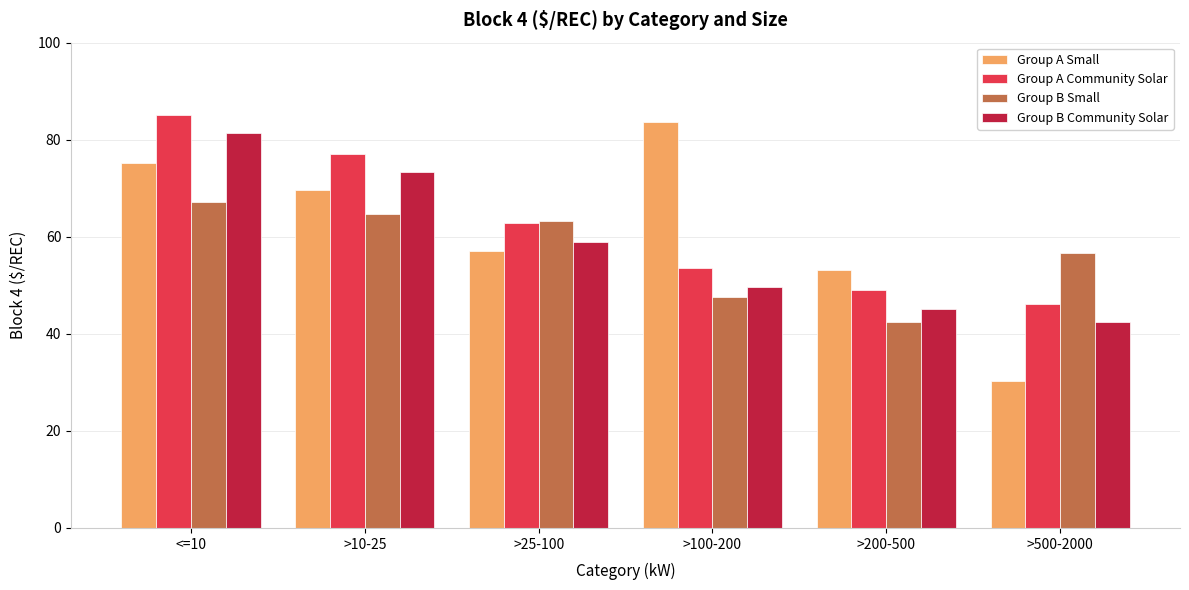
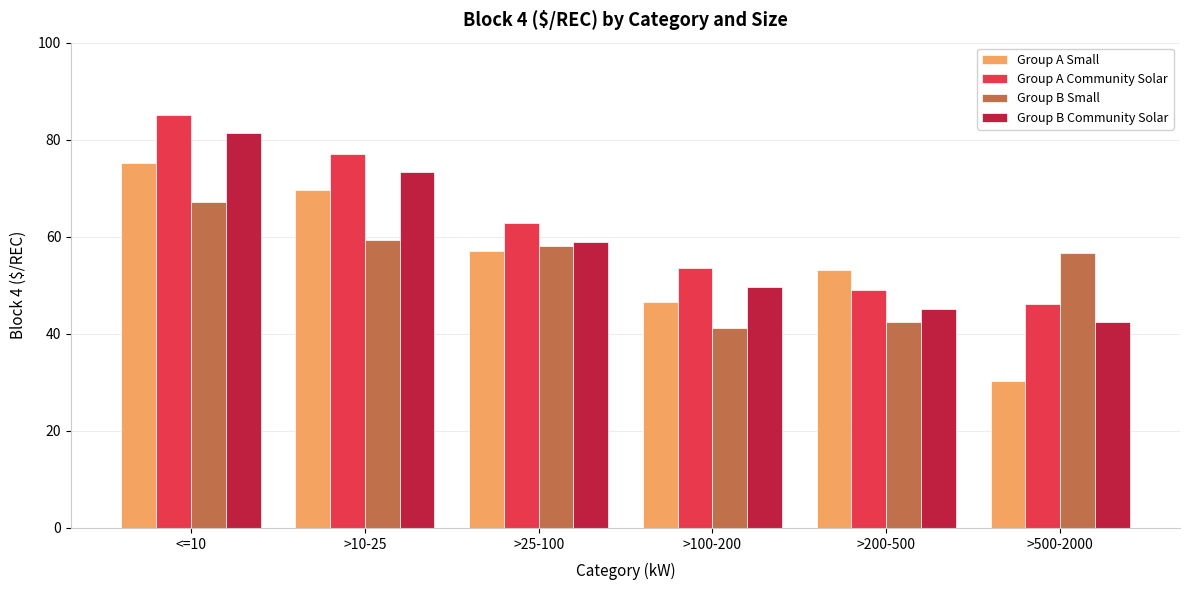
  {
    "Group A Small": {
      "<=10": 75,
      ">10-25": 70,
      ">25-100": 57,
-     ">100-200": 84,
+     ">100-200": 46,
      ">200-500": 53,
      ">500-2000": 30
    },
    "Group B Small": {
      "<=10": 67,
-     ">10-25": 65,
-     ">25-100": 63,
-     ">100-200": 48,
+     ">10-25": 59,
+     ">25-100": 58,
+     ">100-200": 41,
      ">200-500": 43,
      ">500-2000": 57
    }
  }
